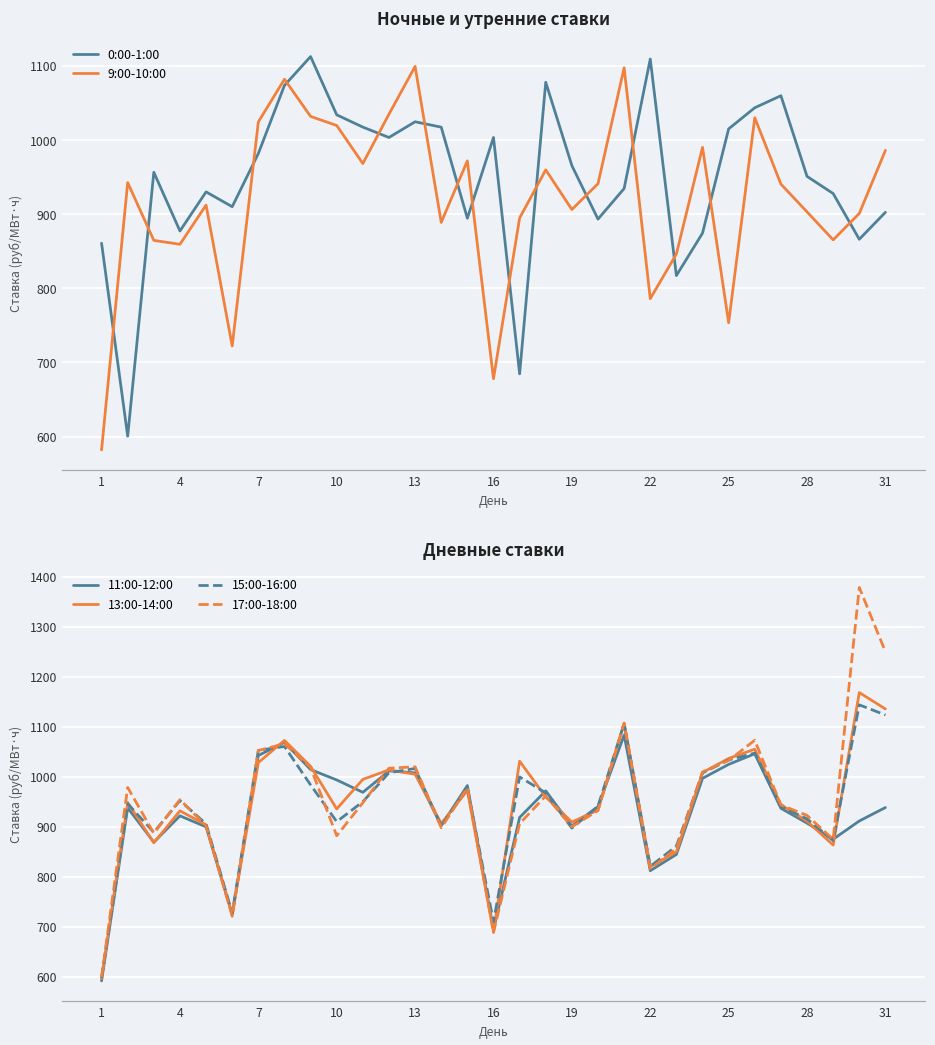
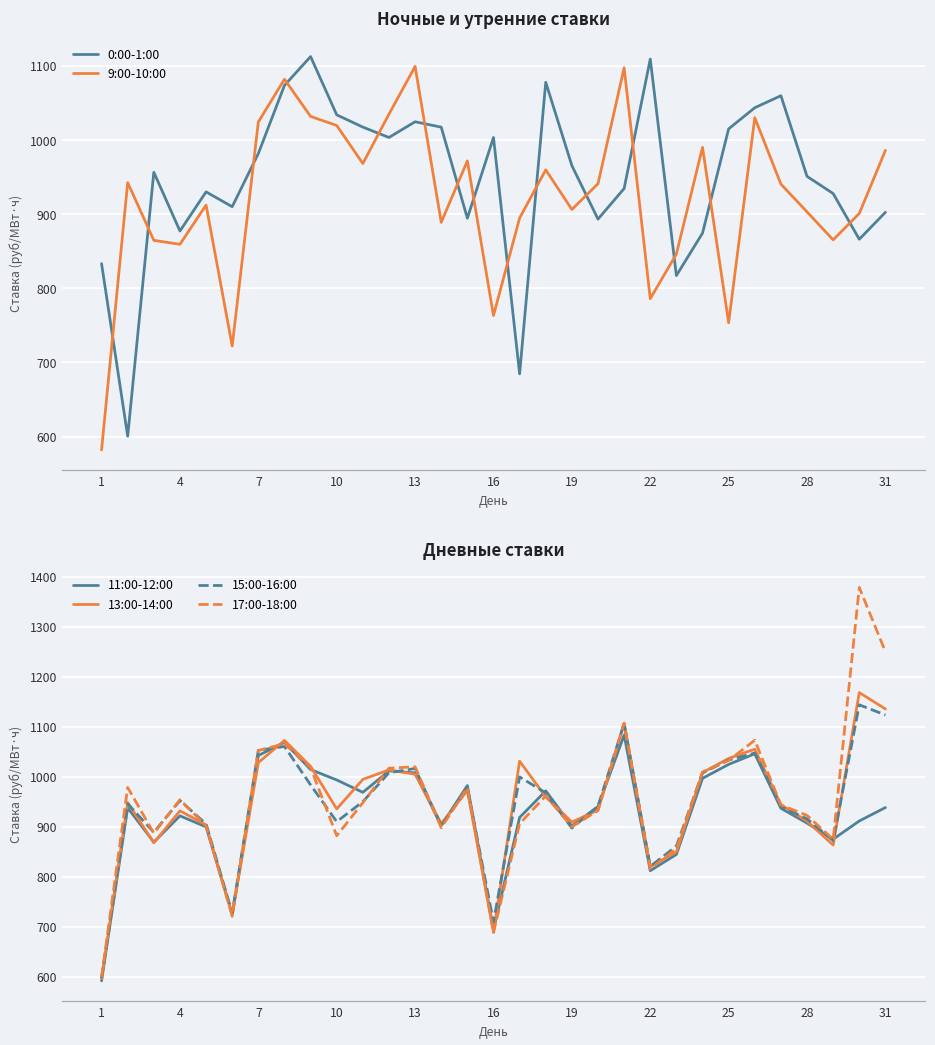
  {
    "Ночные и утренние ставки": {
      "0:00-1:00": {
-       "1": 860,
+       "1": 830,
        "4": 880,
        "7": 980,
        "10": 1030,
        "13": 1020,
        "16": 1000,
        "19": 970,
        "22": 1110,
        "25": 1010,
        "28": 950,
        "31": 900
      },
      "9:00-10:00": {
        "1": 580,
        "4": 860,
        "7": 1020,
        "10": 1020,
        "13": 1100,
-       "16": 680,
+       "16": 760,
        "19": 910,
        "22": 790,
        "25": 750,
        "28": 900,
        "31": 990
      }
    }
  }
